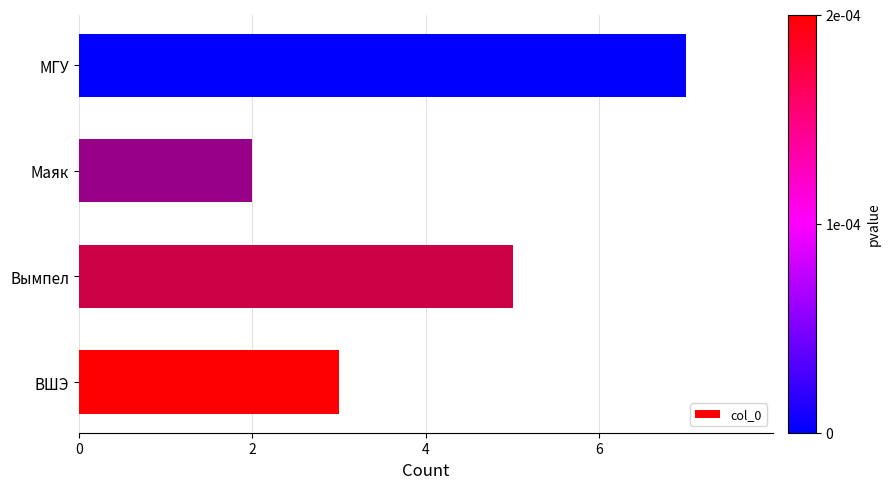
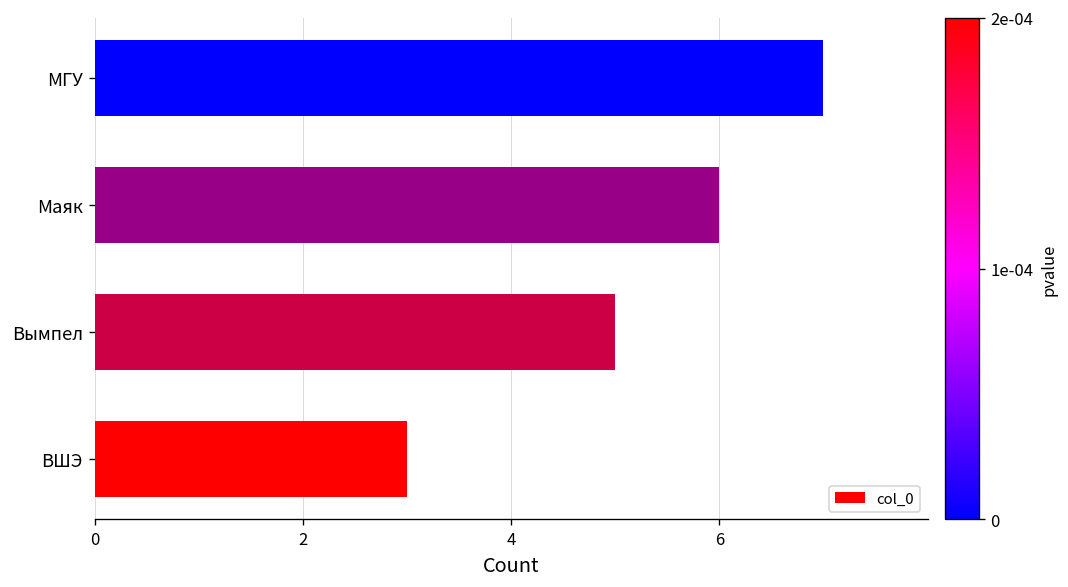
  {
    "МГУ": 7,
-   "Маяк": 2,
+   "Маяк": 6,
    "Вымпел": 5,
    "ВШЭ": 3
  }
